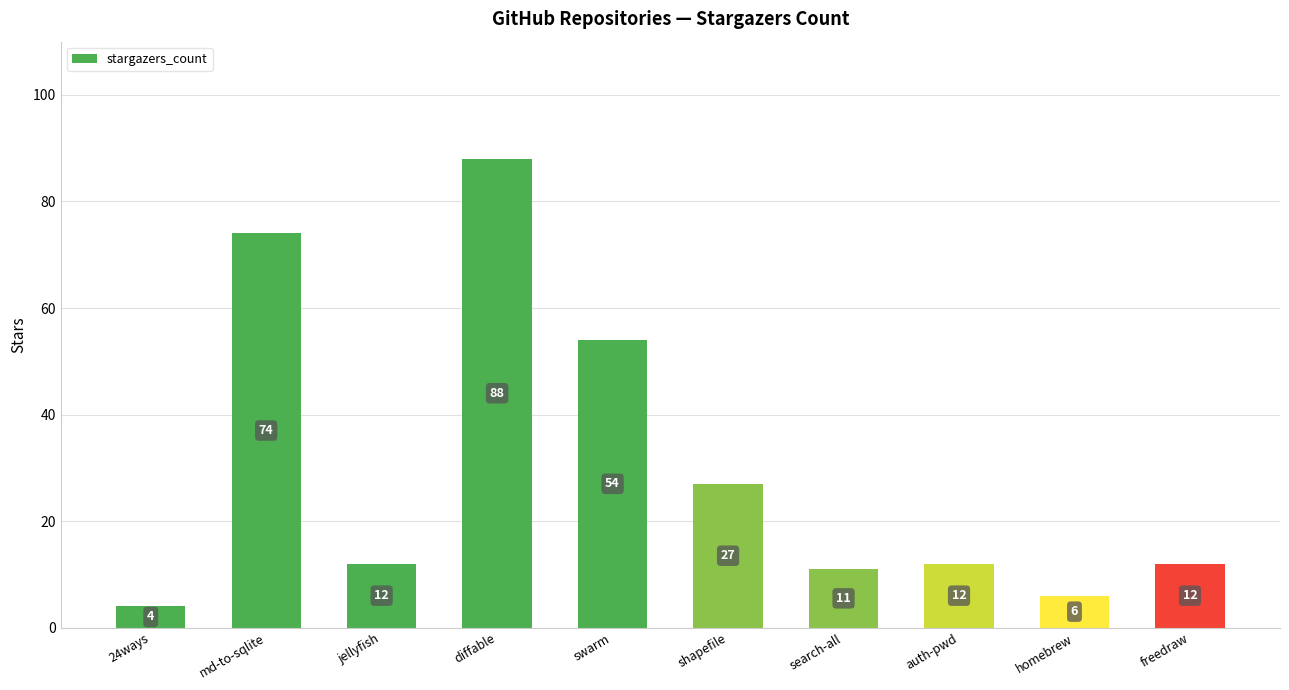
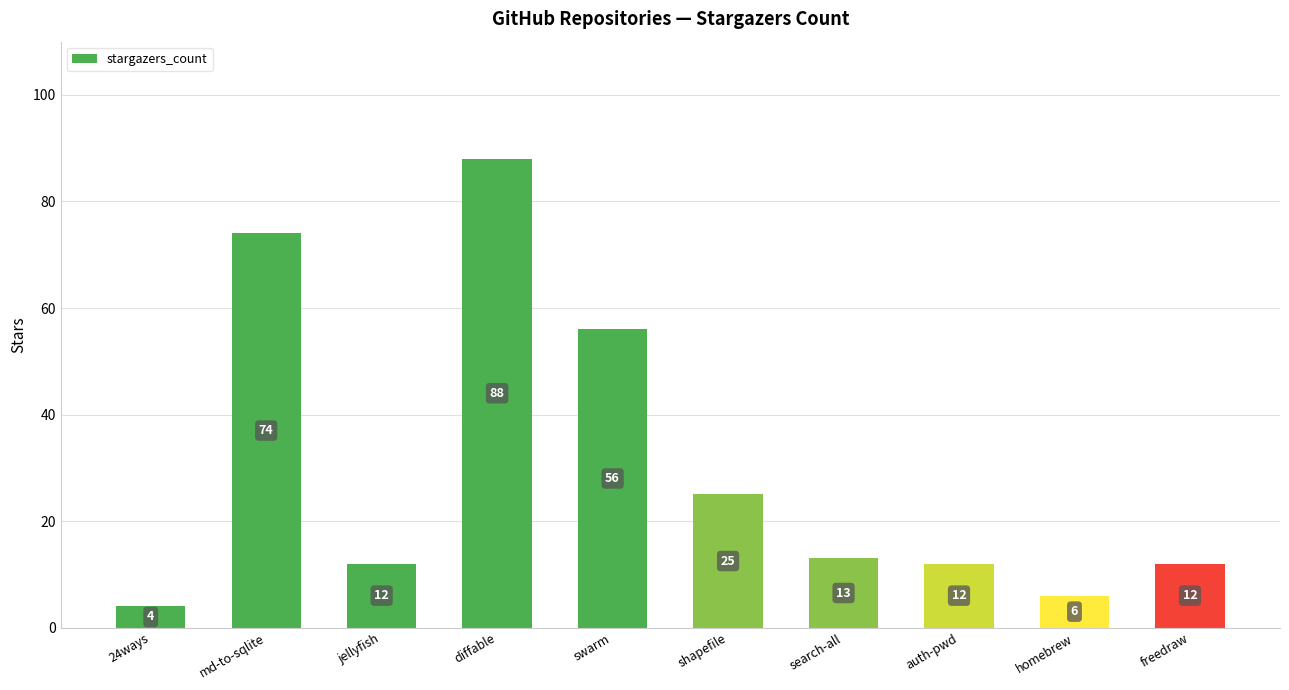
  {
-   "swarm": 54,
-   "shapefile": 27,
-   "search-all": 11
+   "swarm": 56,
+   "shapefile": 25,
+   "search-all": 13
  }
